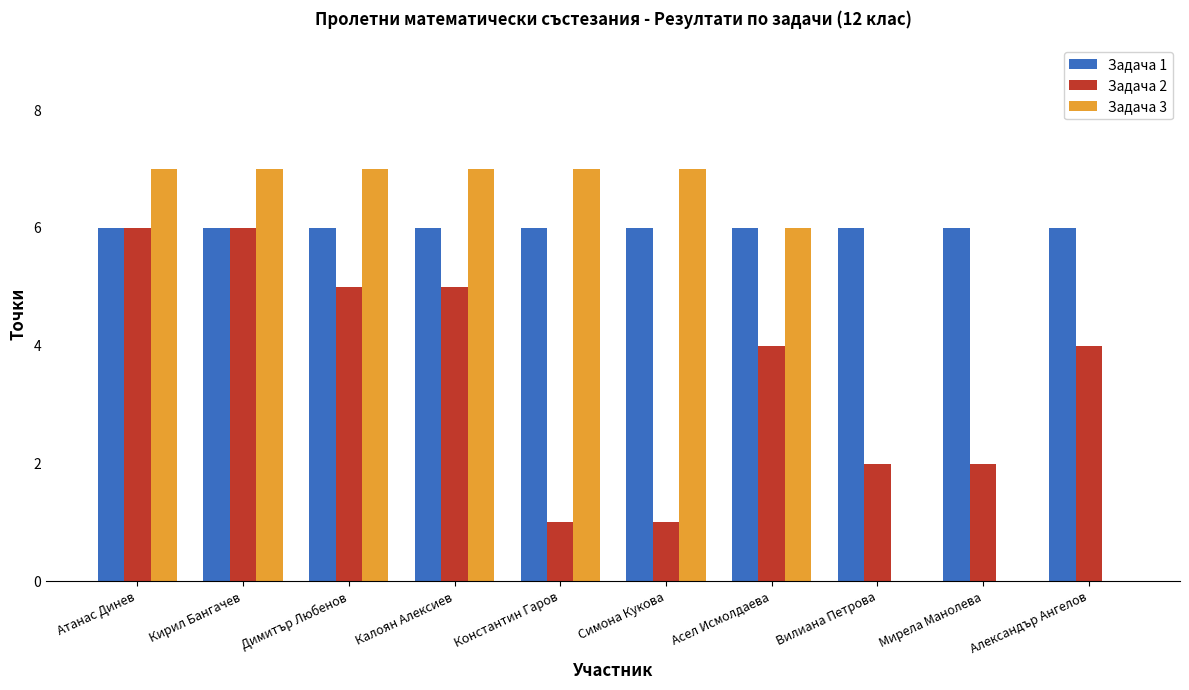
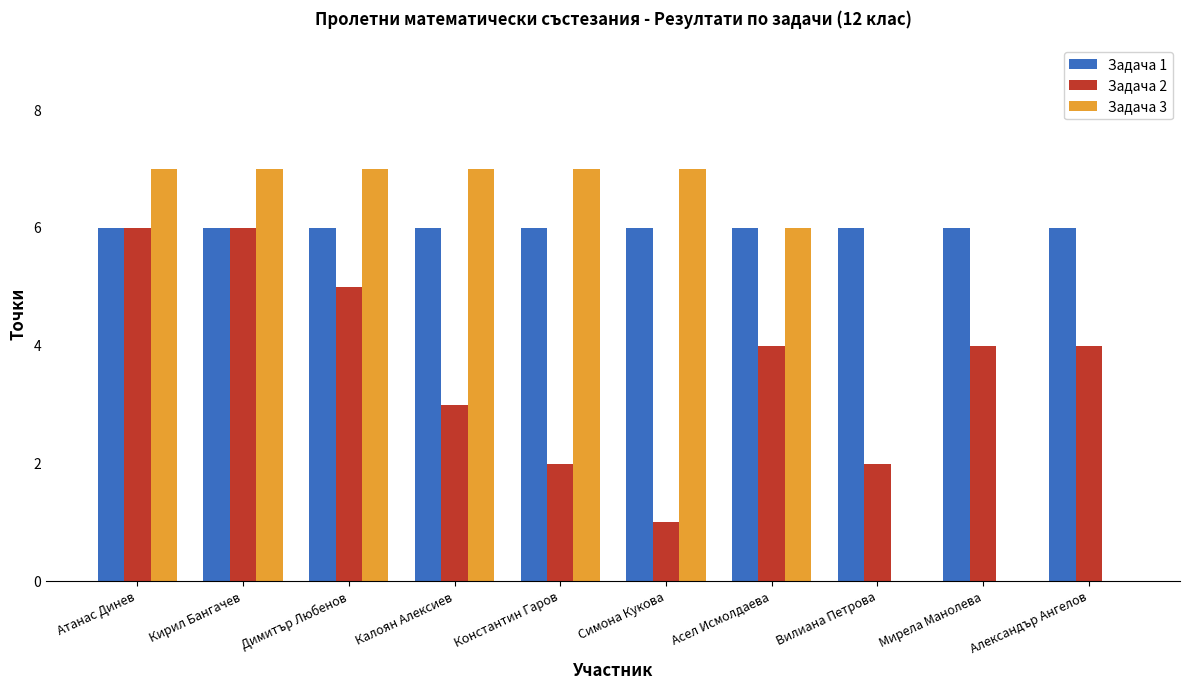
  {
    "Задача 1": {
      "Атанас Динев": 6,
      "Кирил Бангачев": 6,
      "Димитър Любенов": 6,
      "Калоян Алексиев": 6,
      "Константин Гаров": 6,
      "Симона Кукова": 6,
      "Асел Исмолдаева": 6,
      "Вилиана Петрова": 6,
      "Мирела Манолева": 6,
      "Александър Ангелов": 6
    },
    "Задача 2": {
      "Атанас Динев": 6,
      "Кирил Бангачев": 6,
      "Димитър Любенов": 5,
-     "Калоян Алексиев": 5,
-     "Константин Гаров": 1,
+     "Калоян Алексиев": 3,
+     "Константин Гаров": 2,
      "Симона Кукова": 1,
      "Асел Исмолдаева": 4,
      "Вилиана Петрова": 2,
-     "Мирела Манолева": 2,
+     "Мирела Манолева": 4,
      "Александър Ангелов": 4
    },
    "Задача 3": {
      "Атанас Динев": 7,
      "Кирил Бангачев": 7,
      "Димитър Любенов": 7,
      "Калоян Алексиев": 7,
      "Константин Гаров": 7,
      "Симона Кукова": 7,
      "Асел Исмолдаева": 6,
      "Вилиана Петрова": 0,
      "Мирела Манолева": 0,
      "Александър Ангелов": 0
    }
  }
